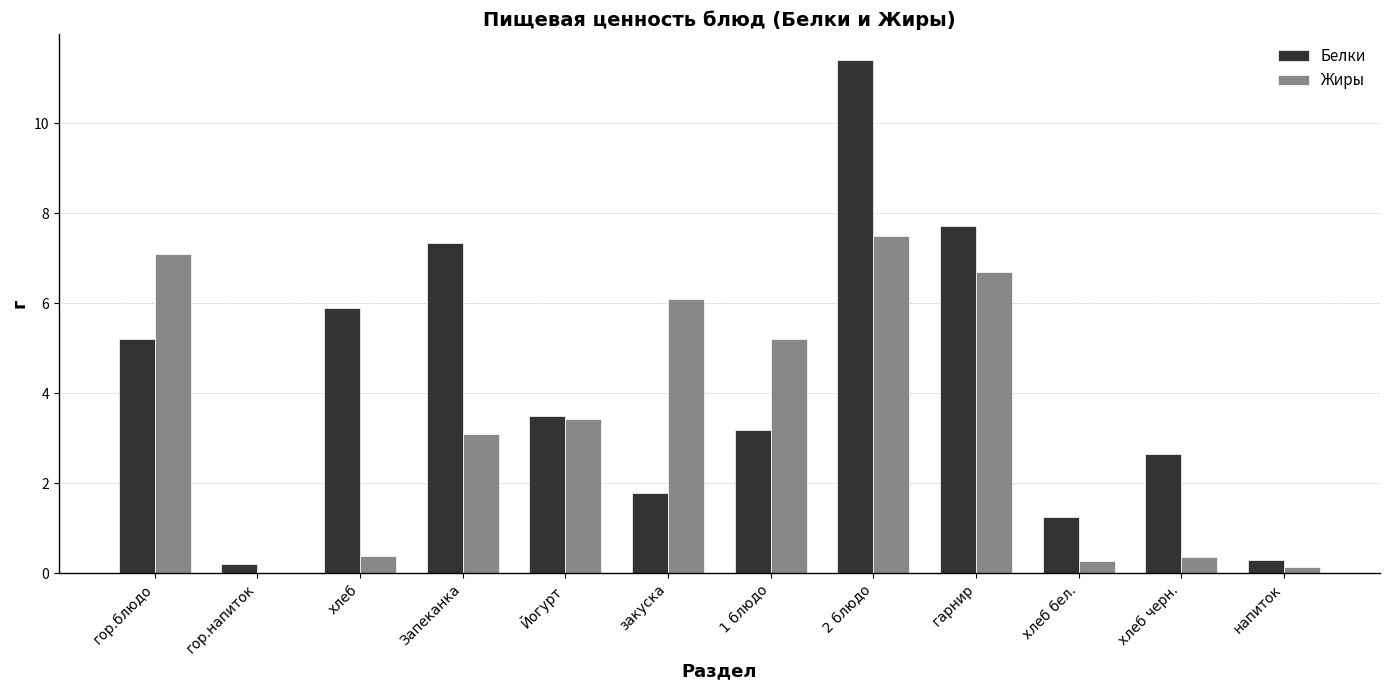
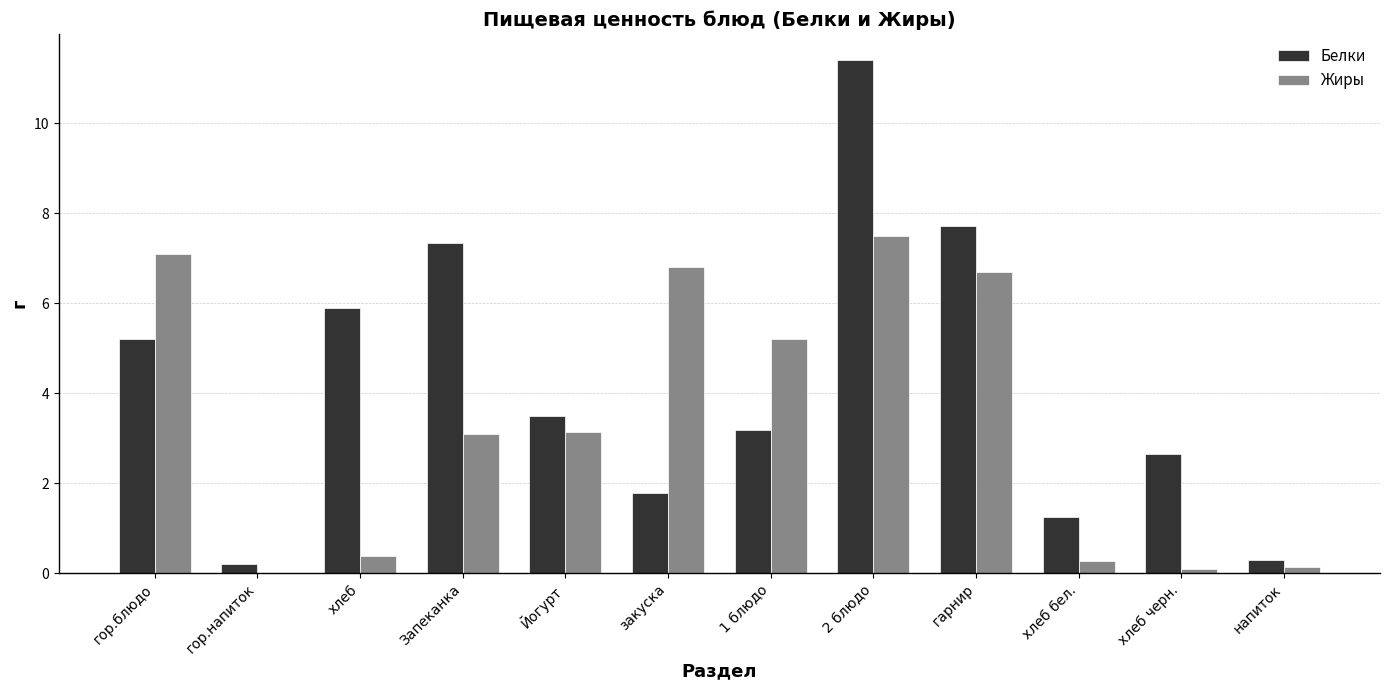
  {
    "Белки": {
      "гор.блюдо": 5.2,
      "гор.напиток": 0.2,
      "хлеб": 5.9,
      "Запеканка": 7.3,
      "Йогурт": 3.5,
      "закуска": 1.8,
      "1 блюдо": 3.2,
      "2 блюдо": 11.4,
      "гарнир": 7.7,
      "хлеб бел.": 1.3,
      "хлеб черн.": 2.7,
      "напиток": 0.3
    },
    "Жиры": {
      "гор.блюдо": 7.1,
      "гор.напиток": 0.0,
      "хлеб": 0.4,
      "Запеканка": 3.1,
-     "Йогурт": 3.4,
-     "закуска": 6.1,
+     "Йогурт": 3.1,
+     "закуска": 6.8,
      "1 блюдо": 5.2,
      "2 блюдо": 7.5,
      "гарнир": 6.7,
      "хлеб бел.": 0.3,
-     "хлеб черн.": 0.4,
+     "хлеб черн.": 0.1,
      "напиток": 0.1
    }
  }
